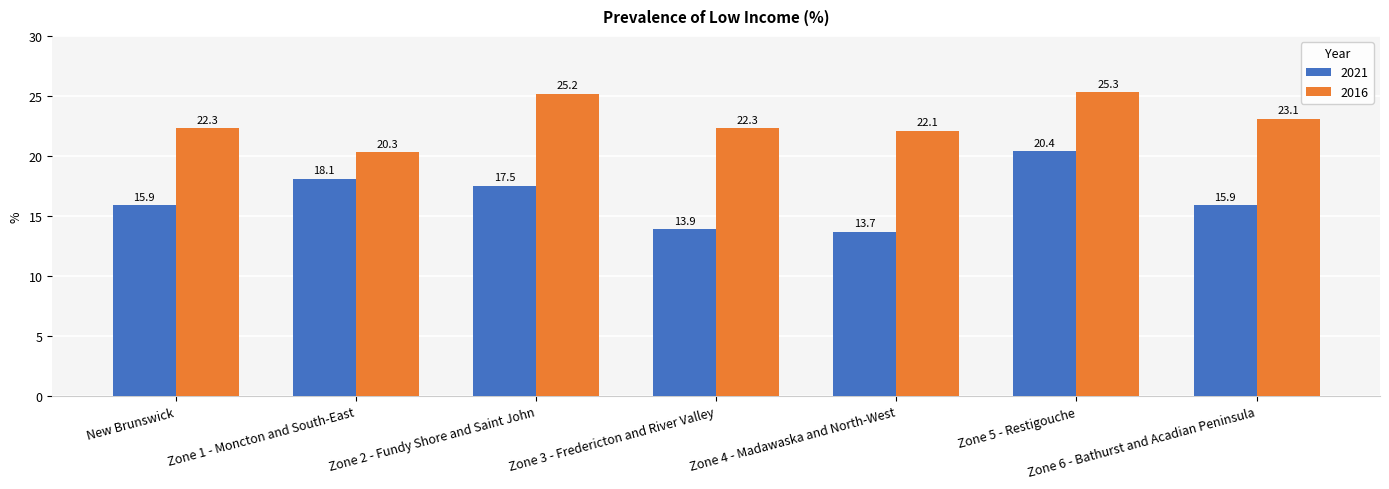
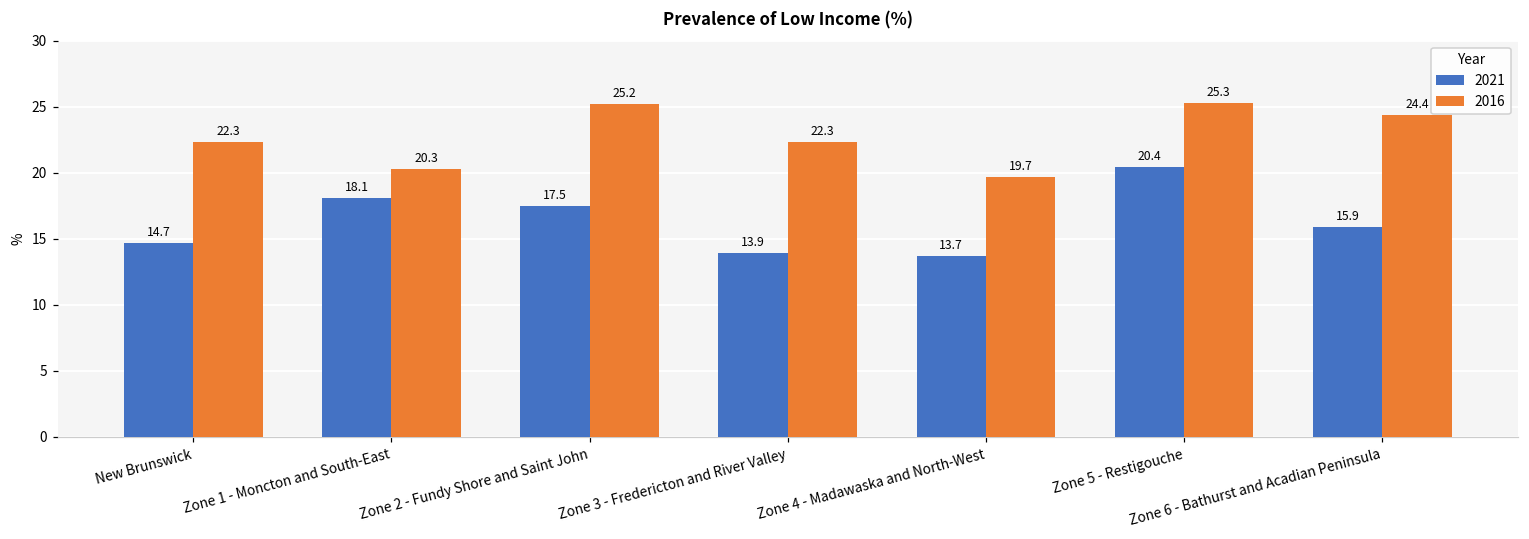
  {
    "2021": {
-     "New Brunswick": 15.9,
+     "New Brunswick": 14.7,
      "Zone 1 - Moncton and South-East": 18.1,
      "Zone 2 - Fundy Shore and Saint John": 17.5,
      "Zone 3 - Fredericton and River Valley": 13.9,
      "Zone 4 - Madawaska and North-West": 13.7,
      "Zone 5 - Restigouche": 20.4,
      "Zone 6 - Bathurst and Acadian Peninsula": 15.9
    },
    "2016": {
      "New Brunswick": 22.3,
      "Zone 1 - Moncton and South-East": 20.3,
      "Zone 2 - Fundy Shore and Saint John": 25.2,
      "Zone 3 - Fredericton and River Valley": 22.3,
-     "Zone 4 - Madawaska and North-West": 22.1,
+     "Zone 4 - Madawaska and North-West": 19.7,
      "Zone 5 - Restigouche": 25.3,
-     "Zone 6 - Bathurst and Acadian Peninsula": 23.1
+     "Zone 6 - Bathurst and Acadian Peninsula": 24.4
    }
  }
